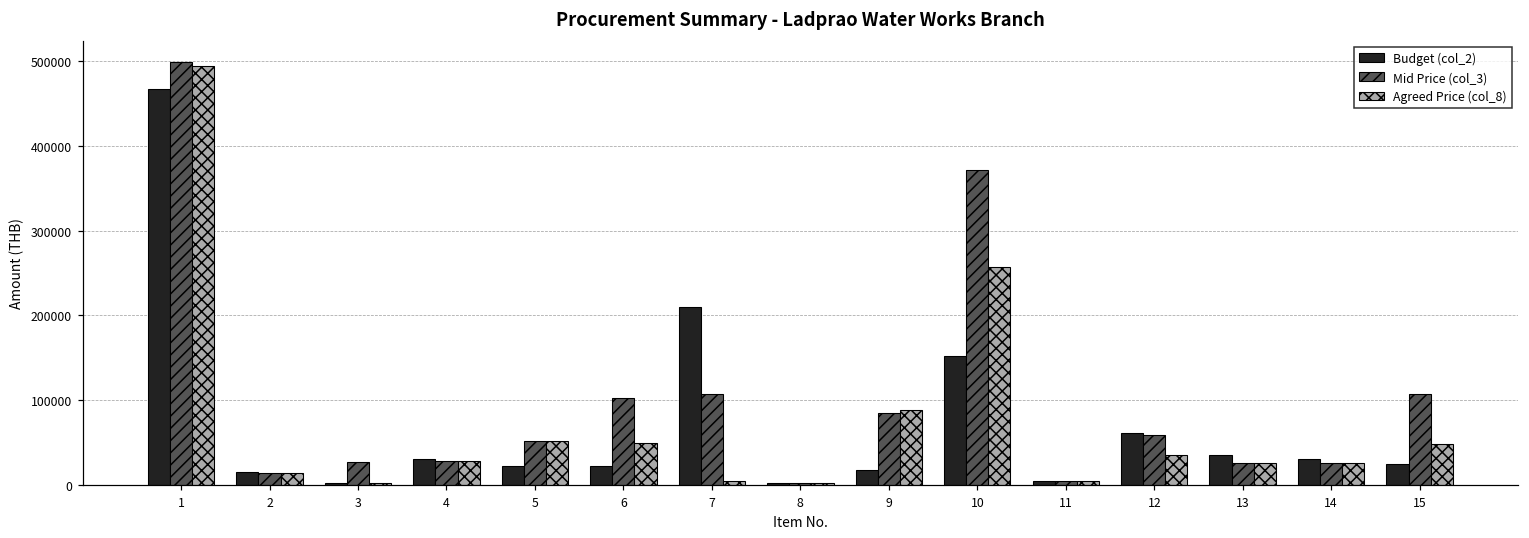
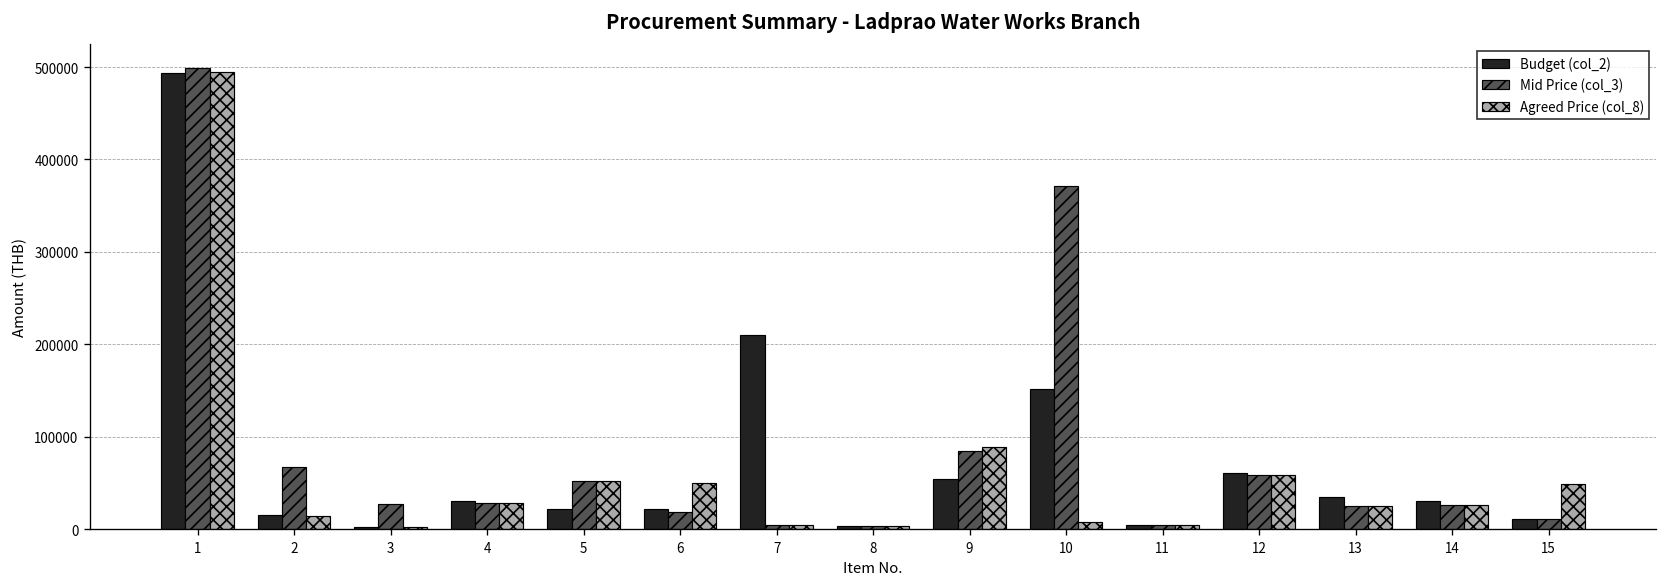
  {
    "Budget (col_2)": {
-     "1": 470000,
+     "1": 490000,
      "2": 20000,
      "4": 30000,
      "5": 20000,
      "6": 20000,
      "7": 210000,
-     "9": 20000,
+     "9": 50000,
      "10": 150000,
      "11": 0,
      "12": 60000,
      "13": 40000,
      "14": 30000,
-     "15": 20000
+     "15": 10000
    },
    "Mid Price (col_3)": {
      "1": 500000,
-     "2": 10000,
+     "2": 70000,
      "3": 30000,
      "4": 30000,
      "5": 50000,
-     "6": 100000,
-     "7": 110000,
+     "6": 20000,
+     "7": 0,
      "9": 80000,
      "10": 370000,
      "11": 0,
      "12": 60000,
      "13": 30000,
      "14": 30000,
-     "15": 110000
+     "15": 10000
    },
    "Agreed Price (col_8)": {
      "1": 490000,
      "2": 10000,
      "4": 30000,
      "5": 50000,
      "6": 50000,
      "7": 0,
      "9": 90000,
-     "10": 260000,
+     "10": 10000,
      "11": 0,
-     "12": 40000,
+     "12": 60000,
      "13": 30000,
      "14": 30000,
      "15": 50000
    }
  }
